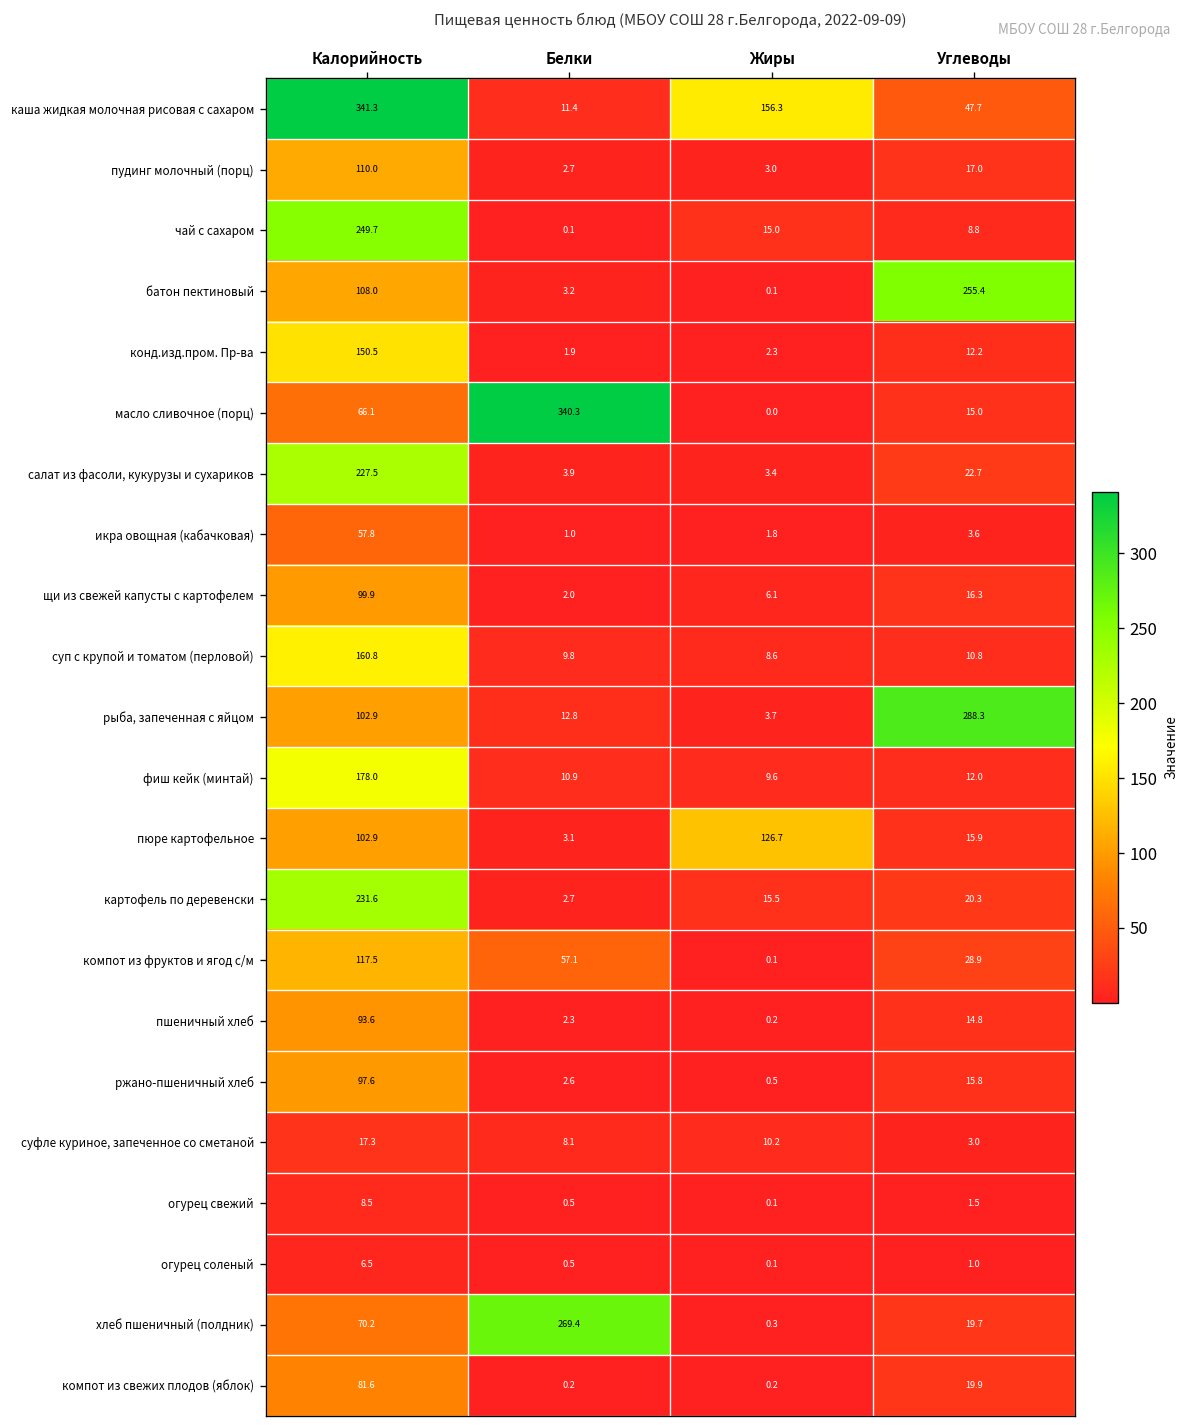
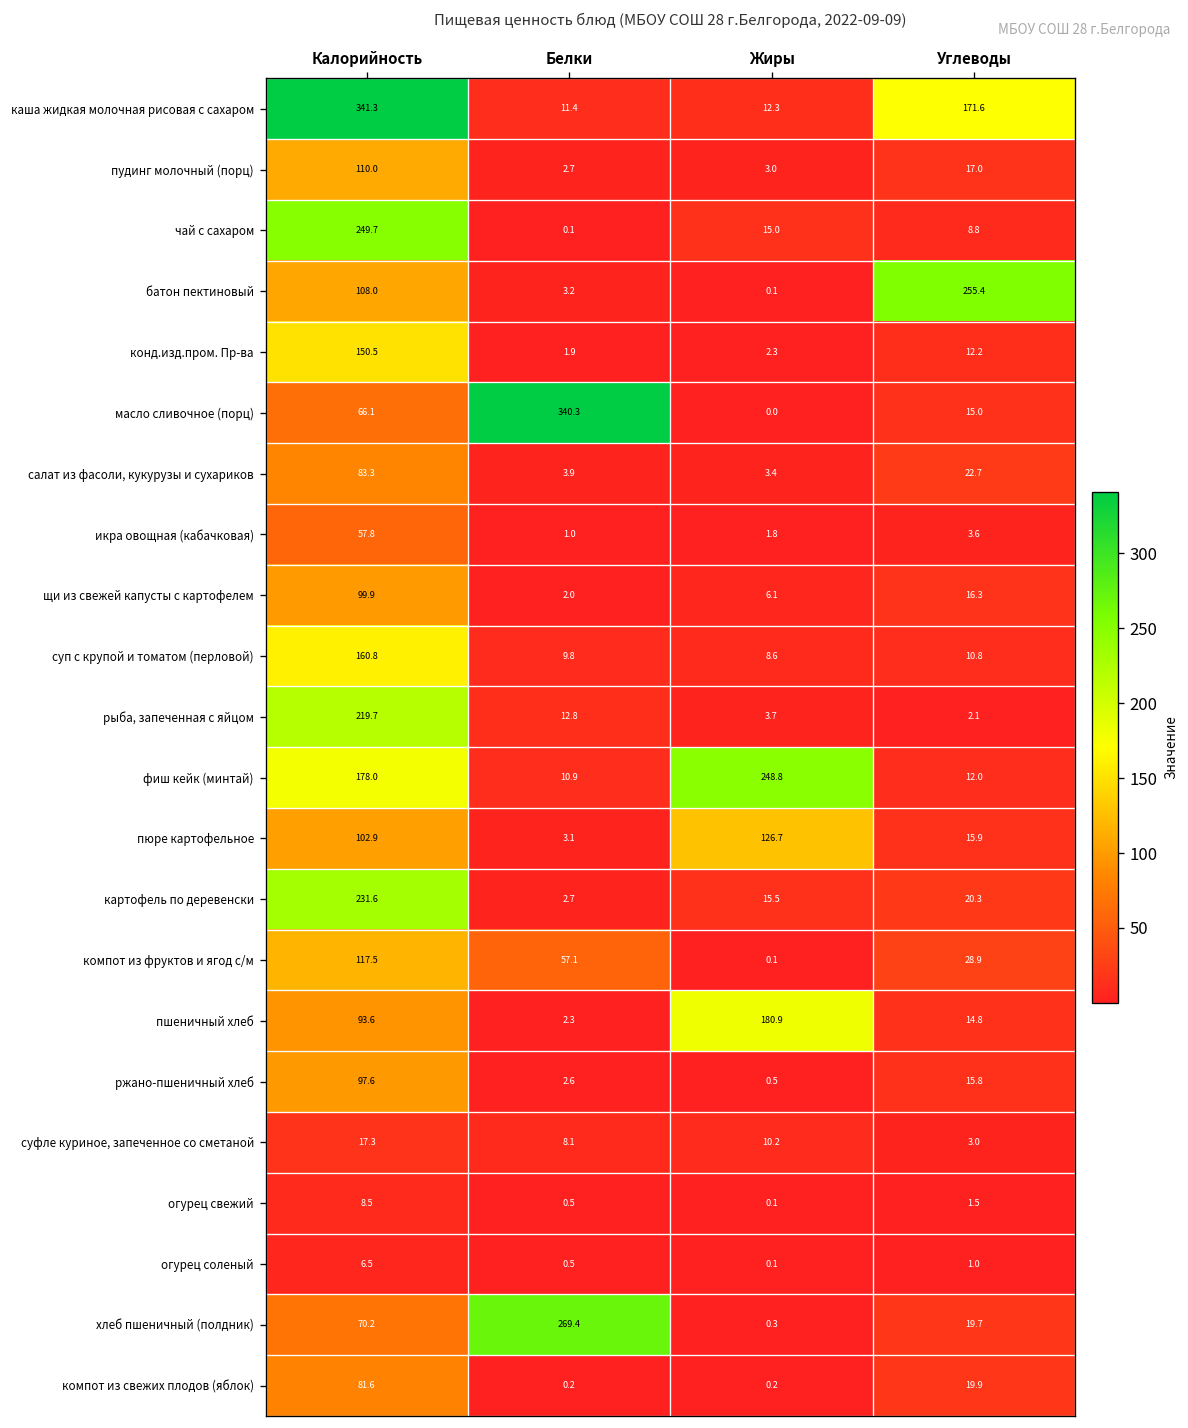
  {
    "каша жидкая молочная рисовая с сахаром": {
      "Калорийность": 341.3,
      "Белки": 11.4,
-     "Жиры": 156.3,
-     "Углеводы": 47.7
+     "Жиры": 12.3,
+     "Углеводы": 171.6
    },
    "пудинг молочный (порц)": {
      "Калорийность": 110.0,
      "Белки": 2.7,
      "Жиры": 3.0,
      "Углеводы": 17.0
    },
    "чай с сахаром": {
      "Калорийность": 249.7,
      "Белки": 0.1,
      "Жиры": 15.0,
      "Углеводы": 8.8
    },
    "батон пектиновый": {
      "Калорийность": 108.0,
      "Белки": 3.2,
      "Жиры": 0.1,
      "Углеводы": 255.4
    },
    "конд.изд.пром. Пр-ва": {
      "Калорийность": 150.5,
      "Белки": 1.9,
      "Жиры": 2.3,
      "Углеводы": 12.2
    },
    "масло сливочное (порц)": {
      "Калорийность": 66.1,
      "Белки": 340.3,
      "Жиры": 0.0,
      "Углеводы": 15.0
    },
    "салат из фасоли, кукурузы и сухариков": {
-     "Калорийность": 227.5,
+     "Калорийность": 83.3,
      "Белки": 3.9,
      "Жиры": 3.4,
      "Углеводы": 22.7
    },
    "икра овощная (кабачковая)": {
      "Калорийность": 57.8,
      "Белки": 1.0,
      "Жиры": 1.8,
      "Углеводы": 3.6
    },
    "щи из свежей капусты с картофелем": {
      "Калорийность": 99.9,
      "Белки": 2.0,
      "Жиры": 6.1,
      "Углеводы": 16.3
    },
    "суп с крупой и томатом (перловой)": {
      "Калорийность": 160.8,
      "Белки": 9.8,
      "Жиры": 8.6,
      "Углеводы": 10.8
    },
    "рыба, запеченная с яйцом": {
-     "Калорийность": 102.9,
+     "Калорийность": 219.7,
      "Белки": 12.8,
      "Жиры": 3.7,
-     "Углеводы": 288.3
+     "Углеводы": 2.1
    },
    "фиш кейк (минтай)": {
      "Калорийность": 178.0,
      "Белки": 10.9,
-     "Жиры": 9.6,
+     "Жиры": 248.8,
      "Углеводы": 12.0
    },
    "пюре картофельное": {
      "Калорийность": 102.9,
      "Белки": 3.1,
      "Жиры": 126.7,
      "Углеводы": 15.9
    },
    "картофель по деревенски": {
      "Калорийность": 231.6,
      "Белки": 2.7,
      "Жиры": 15.5,
      "Углеводы": 20.3
    },
    "компот из фруктов и ягод с/м": {
      "Калорийность": 117.5,
      "Белки": 57.1,
      "Жиры": 0.1,
      "Углеводы": 28.9
    },
    "пшеничный хлеб": {
      "Калорийность": 93.6,
      "Белки": 2.3,
-     "Жиры": 0.2,
+     "Жиры": 180.9,
      "Углеводы": 14.8
    },
    "ржано-пшеничный хлеб": {
      "Калорийность": 97.6,
      "Белки": 2.6,
      "Жиры": 0.5,
      "Углеводы": 15.8
    },
    "суфле куриное, запеченное со сметаной": {
      "Калорийность": 17.3,
      "Белки": 8.1,
      "Жиры": 10.2,
      "Углеводы": 3.0
    },
    "огурец свежий": {
      "Калорийность": 8.5,
      "Белки": 0.5,
      "Жиры": 0.1,
      "Углеводы": 1.5
    },
    "огурец соленый": {
      "Калорийность": 6.5,
      "Белки": 0.5,
      "Жиры": 0.1,
      "Углеводы": 1.0
    },
    "хлеб пшеничный (полдник)": {
      "Калорийность": 70.2,
      "Белки": 269.4,
      "Жиры": 0.3,
      "Углеводы": 19.7
    },
    "компот из свежих плодов (яблок)": {
      "Калорийность": 81.6,
      "Белки": 0.2,
      "Жиры": 0.2,
      "Углеводы": 19.9
    }
  }
